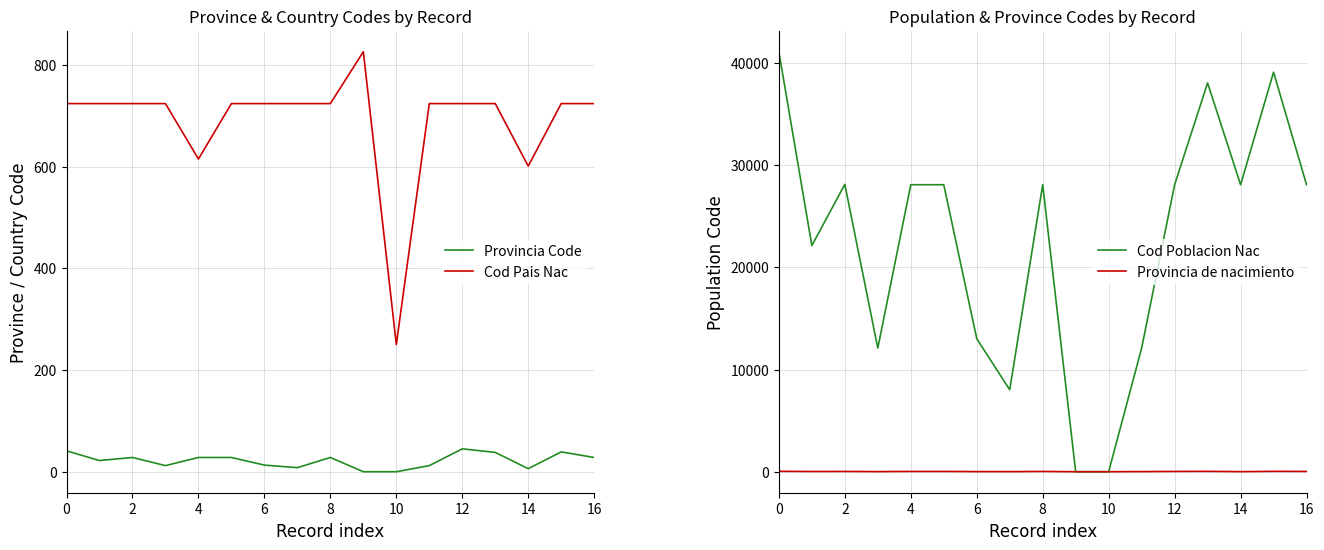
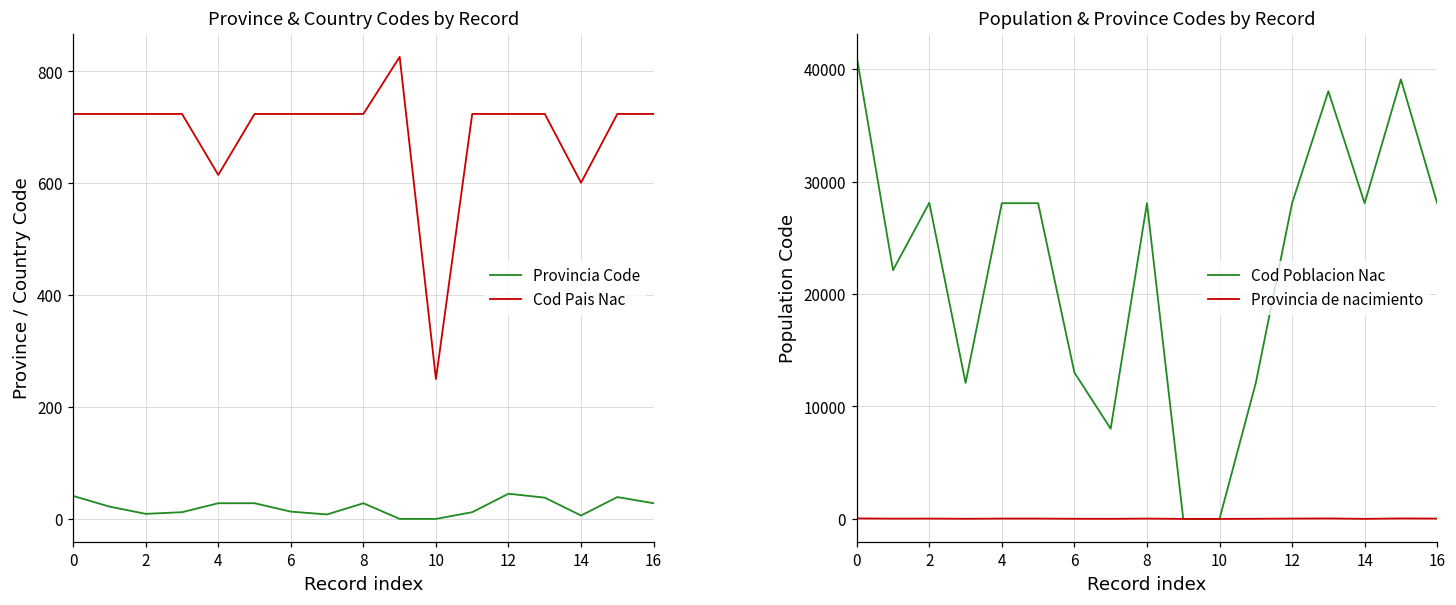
  {
    "Province & Country Codes by Record": {
      "Provincia Code": {
        "0": 40,
-       "2": 30,
+       "2": 10,
        "4": 30,
        "6": 10,
        "8": 30,
        "10": 0,
        "12": 50,
        "14": 10,
        "16": 30
      },
      "Cod Pais Nac": {
        "0": 720,
        "2": 720,
        "4": 620,
        "6": 720,
        "8": 720,
        "10": 250,
        "12": 720,
        "14": 600,
        "16": 720
      }
    },
    "Population & Province Codes by Record": {
      "Cod Poblacion Nac": {
        "0": 41100,
        "2": 28100,
        "4": 28100,
        "6": 13000,
        "8": 28100,
        "12": 28100,
        "14": 28100,
        "16": 28100
      },
      "Provincia de nacimiento": {
        "0": 0,
        "2": 0,
        "4": 0,
        "6": 0,
        "8": 0,
        "12": 0,
        "14": 0,
        "16": 0
      }
    }
  }
